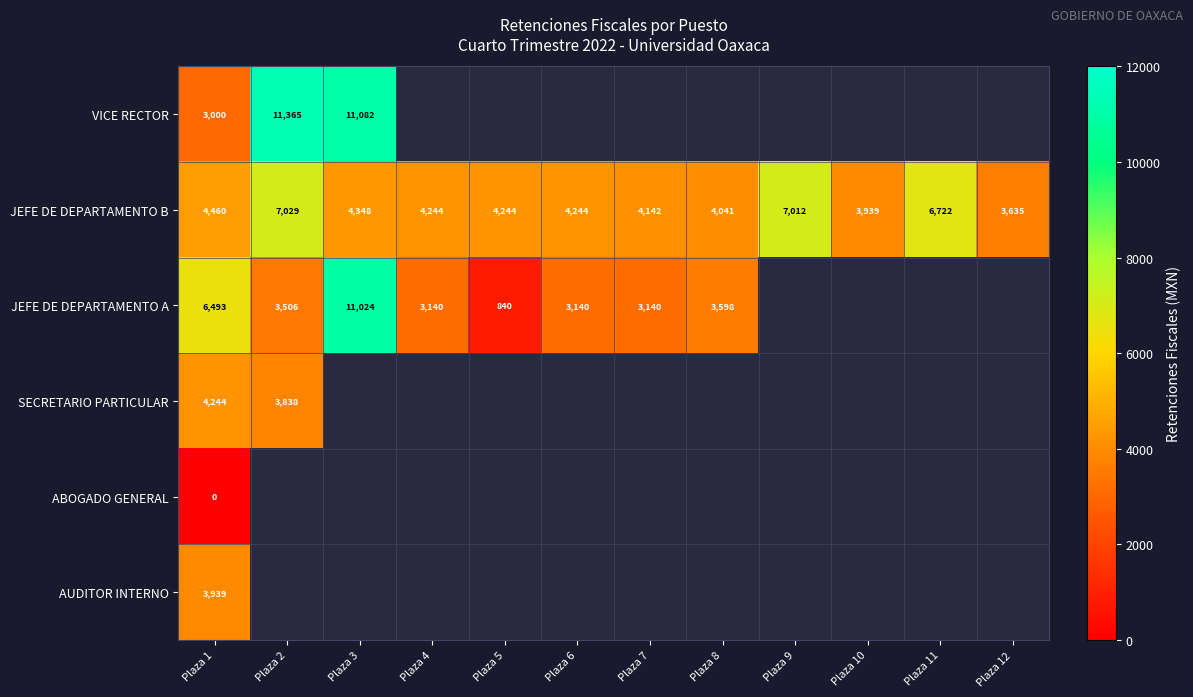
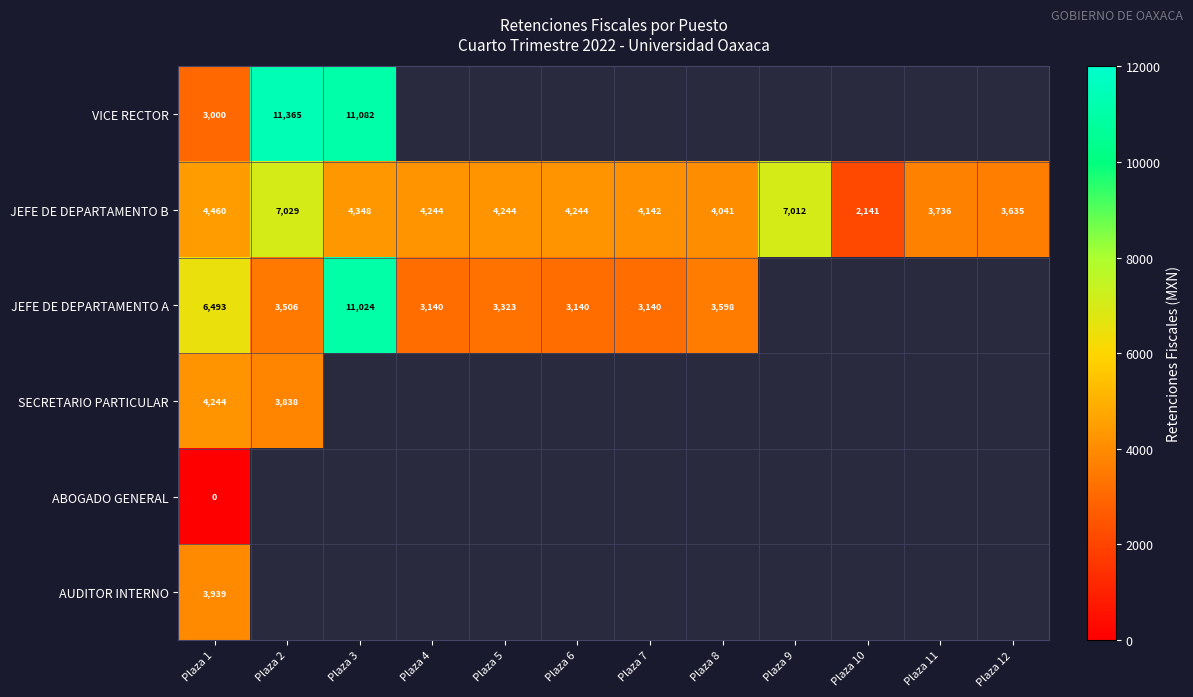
  {
    "VICE RECTOR": {
      "Plaza 1": "3,000",
      "Plaza 2": "11,365",
      "Plaza 3": "11,082"
    },
    "JEFE DE DEPARTAMENTO B": {
      "Plaza 1": "4,460",
      "Plaza 2": "7,029",
      "Plaza 3": "4,348",
      "Plaza 4": "4,244",
      "Plaza 5": "4,244",
      "Plaza 6": "4,244",
      "Plaza 7": "4,142",
      "Plaza 8": "4,041",
      "Plaza 9": "7,012",
-     "Plaza 10": "3,939",
-     "Plaza 11": "6,722",
+     "Plaza 10": "2,141",
+     "Plaza 11": "3,736",
      "Plaza 12": "3,635"
    },
    "JEFE DE DEPARTAMENTO A": {
      "Plaza 1": "6,493",
      "Plaza 2": "3,506",
      "Plaza 3": "11,024",
      "Plaza 4": "3,140",
-     "Plaza 5": "840",
+     "Plaza 5": "3,323",
      "Plaza 6": "3,140",
      "Plaza 7": "3,140",
      "Plaza 8": "3,598"
    },
    "SECRETARIO PARTICULAR": {
      "Plaza 1": "4,244",
      "Plaza 2": "3,838"
    },
    "ABOGADO GENERAL": {
      "Plaza 1": "0"
    },
    "AUDITOR INTERNO": {
      "Plaza 1": "3,939"
    }
  }
